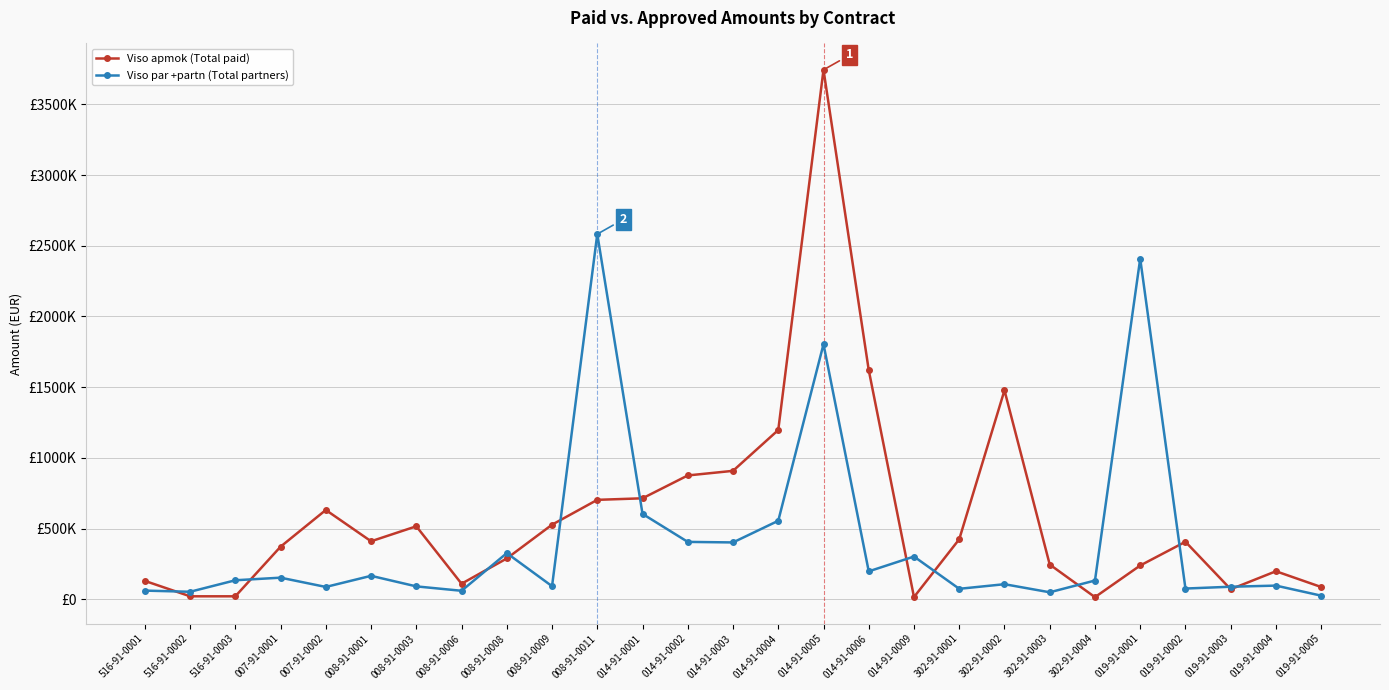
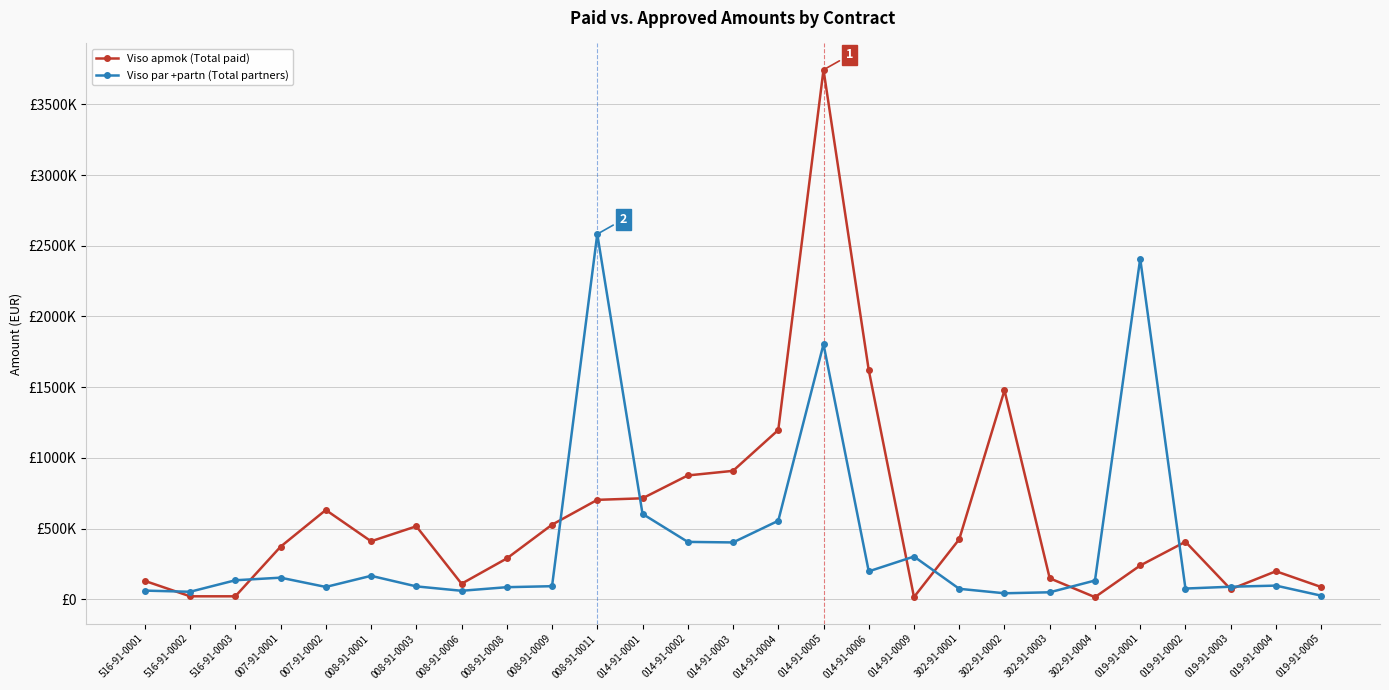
  {
    "Viso apmok (Total paid)": {
      "516-91-0001": "£130000",
      "516-91-0002": "£20000",
      "516-91-0003": "£20000",
      "007-91-0001": "£370000",
      "007-91-0002": "£630000",
      "008-91-0001": "£410000",
      "008-91-0003": "£520000",
      "008-91-0006": "£110000",
      "008-91-0008": "£290000",
      "008-91-0009": "£530000",
      "008-91-0011": "£700000",
      "014-91-0001": "£710000",
      "014-91-0002": "£880000",
      "014-91-0003": "£910000",
      "014-91-0004": "£1200000",
      "014-91-0005": "£3740000",
      "014-91-0006": "£1620000",
      "014-91-0009": "£20000",
      "302-91-0001": "£420000",
      "302-91-0002": "£1480000",
-     "302-91-0003": "£250000",
+     "302-91-0003": "£150000",
      "302-91-0004": "£20000",
      "019-91-0001": "£240000",
      "019-91-0002": "£410000",
      "019-91-0003": "£70000",
      "019-91-0004": "£200000",
      "019-91-0005": "£90000"
    },
    "Viso par +partn (Total partners)": {
      "516-91-0001": "£60000",
      "516-91-0002": "£50000",
      "516-91-0003": "£130000",
      "007-91-0001": "£150000",
      "007-91-0002": "£90000",
      "008-91-0001": "£170000",
      "008-91-0003": "£90000",
      "008-91-0006": "£60000",
-     "008-91-0008": "£330000",
+     "008-91-0008": "£90000",
      "008-91-0009": "£90000",
      "008-91-0011": "£2580000",
      "014-91-0001": "£600000",
      "014-91-0002": "£410000",
      "014-91-0003": "£400000",
      "014-91-0004": "£560000",
      "014-91-0005": "£1800000",
      "014-91-0006": "£200000",
      "014-91-0009": "£300000",
      "302-91-0001": "£70000",
-     "302-91-0002": "£110000",
+     "302-91-0002": "£40000",
      "302-91-0003": "£50000",
      "302-91-0004": "£130000",
      "019-91-0001": "£2410000",
      "019-91-0002": "£80000",
      "019-91-0003": "£90000",
      "019-91-0004": "£100000",
      "019-91-0005": "£30000"
    }
  }
